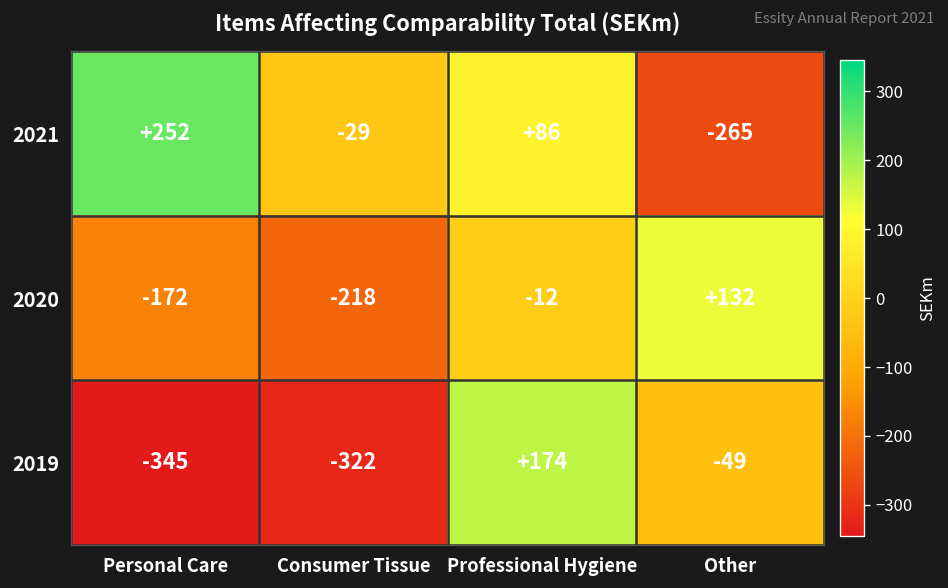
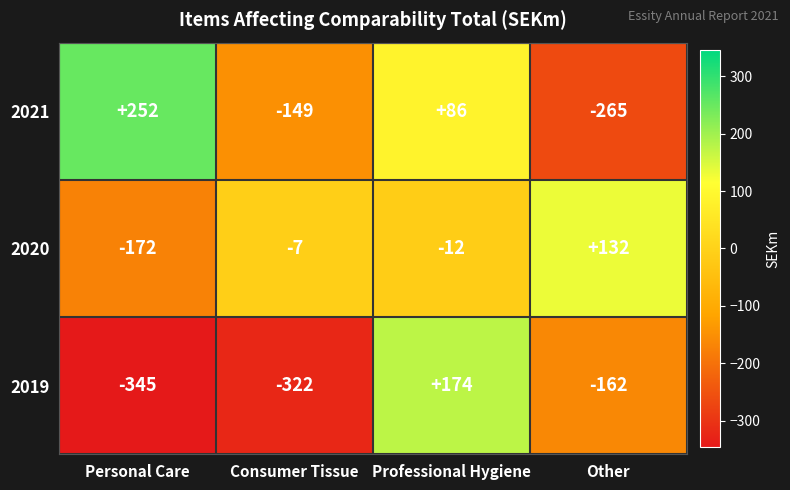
  {
    "2021": {
      "Personal Care": "+252",
-     "Consumer Tissue": "-29",
+     "Consumer Tissue": "-149",
      "Professional Hygiene": "+86",
      "Other": "-265"
    },
    "2020": {
      "Personal Care": "-172",
-     "Consumer Tissue": "-218",
+     "Consumer Tissue": "-7",
      "Professional Hygiene": "-12",
      "Other": "+132"
    },
    "2019": {
      "Personal Care": "-345",
      "Consumer Tissue": "-322",
      "Professional Hygiene": "+174",
-     "Other": "-49"
+     "Other": "-162"
    }
  }
